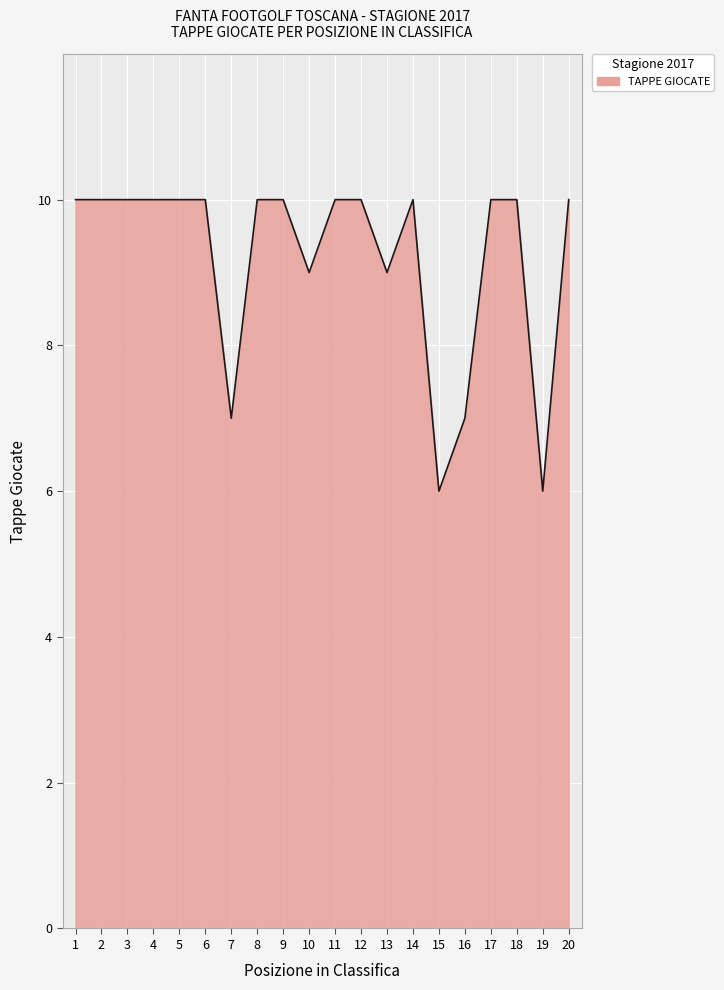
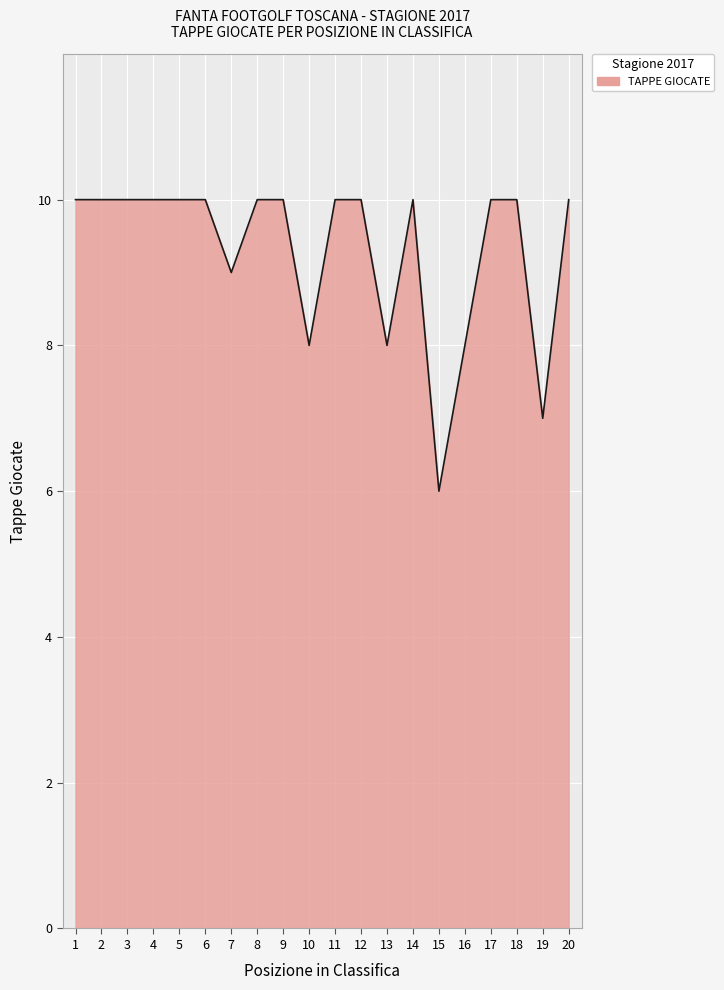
  {
    "1": 10,
    "2": 10,
    "3": 10,
    "4": 10,
    "5": 10,
    "6": 10,
-   "7": 7,
+   "7": 9,
    "8": 10,
    "9": 10,
-   "10": 9,
+   "10": 8,
    "11": 10,
    "12": 10,
-   "13": 9,
+   "13": 8,
    "14": 10,
    "15": 6,
-   "16": 7,
+   "16": 8,
    "17": 10,
    "18": 10,
-   "19": 6,
+   "19": 7,
    "20": 10
  }
